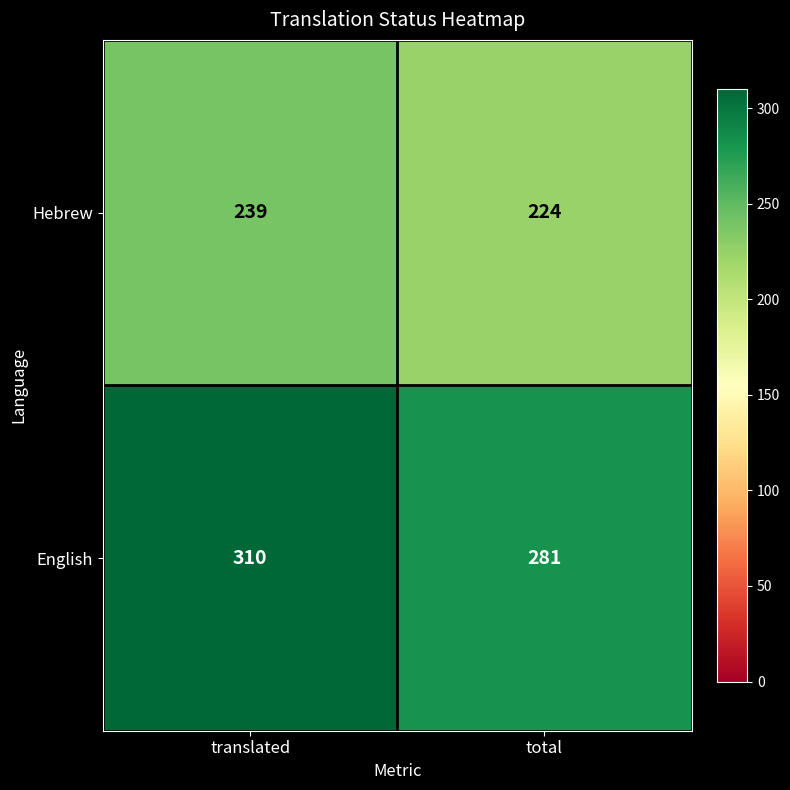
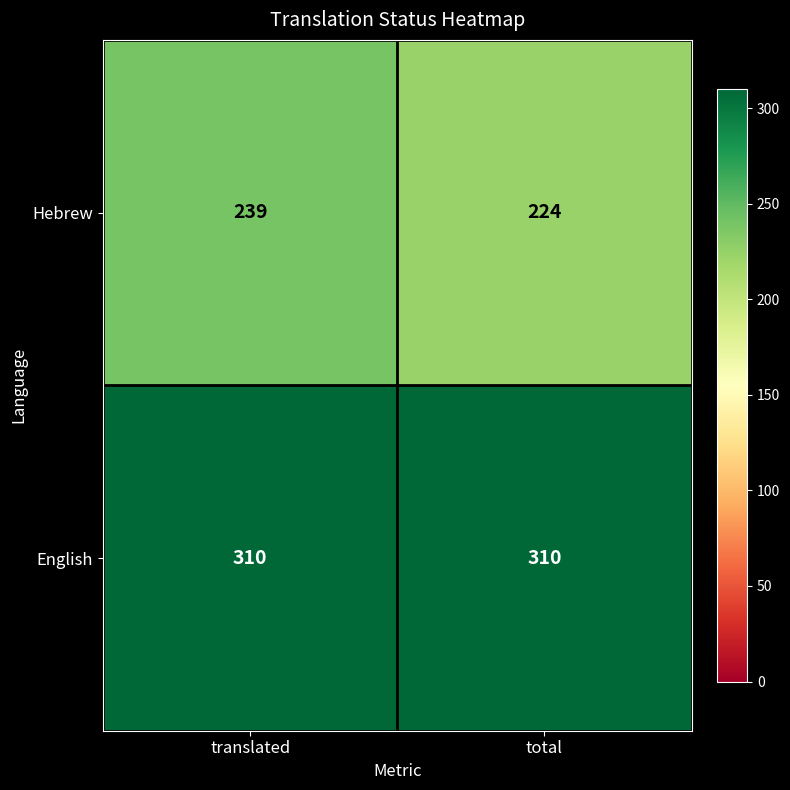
  {
    "Hebrew": {
      "translated": 239,
      "total": 224
    },
    "English": {
      "translated": 310,
-     "total": 281
+     "total": 310
    }
  }
